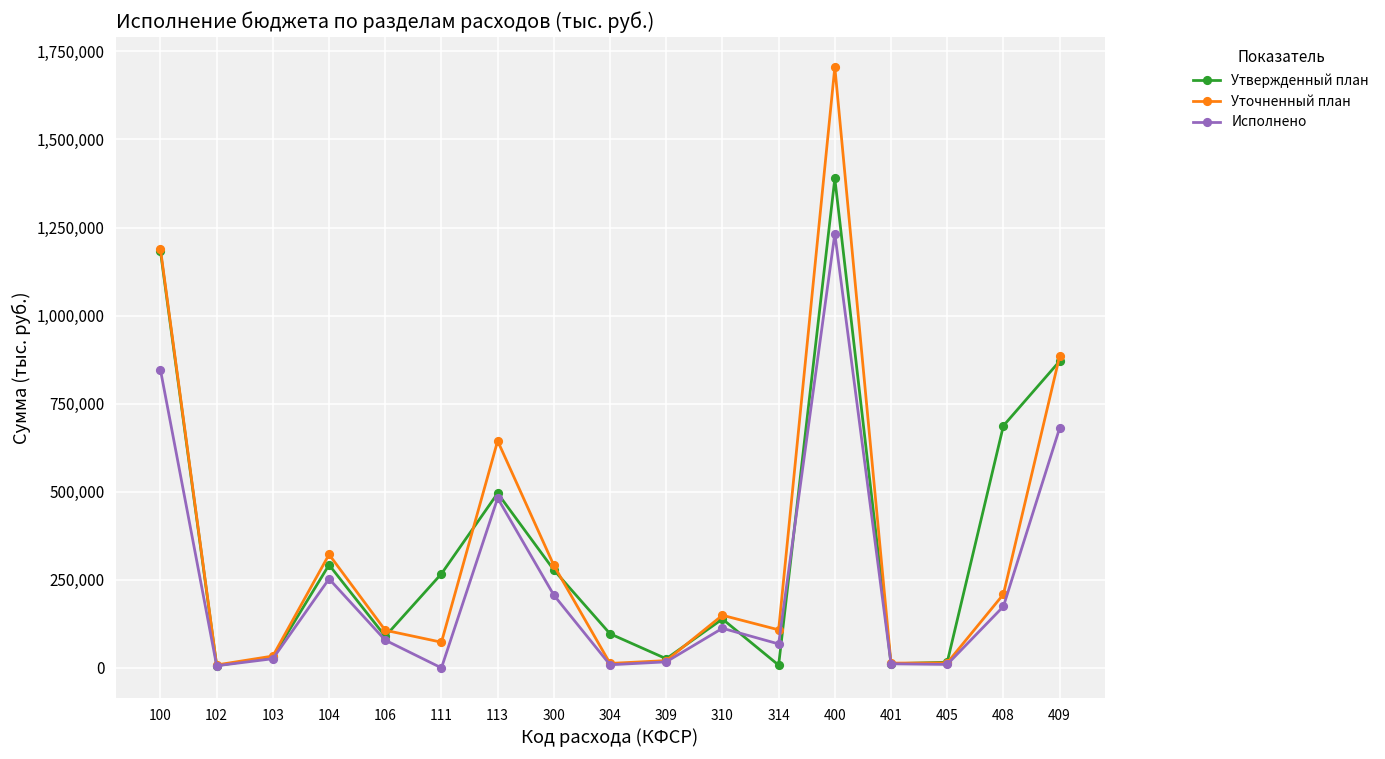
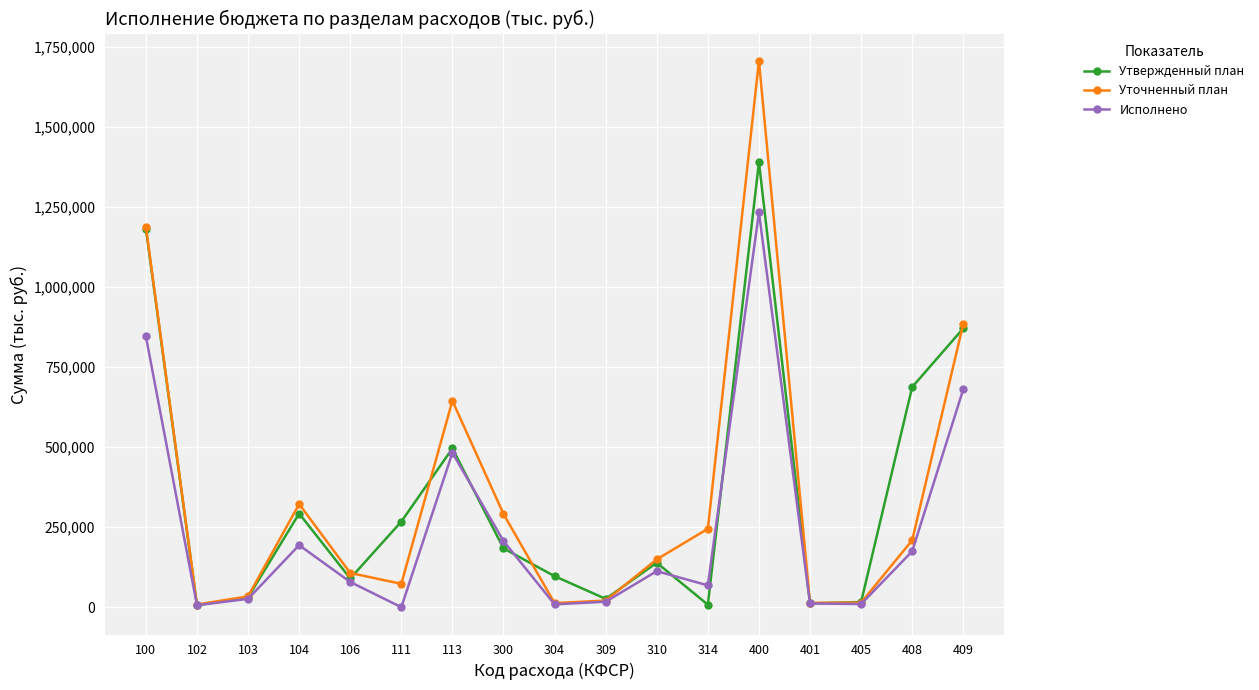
  {
    "Утвержденный план": {
      "104": "290,000",
      "106": "90,000",
      "111": "270,000",
      "113": "500,000",
-     "300": "280,000",
+     "300": "180,000",
      "304": "100,000",
      "310": "140,000",
      "314": "10,000",
      "400": "1,390,000",
      "408": "690,000",
      "409": "870,000"
    },
    "Уточненный план": {
      "104": "320,000",
      "106": "110,000",
      "111": "70,000",
      "113": "640,000",
      "300": "290,000",
      "310": "150,000",
-     "314": "110,000",
+     "314": "240,000",
      "400": "1,710,000",
      "408": "210,000",
      "409": "880,000"
    },
    "Исполнено": {
      "100": "850,000",
-     "104": "250,000",
+     "104": "190,000",
      "106": "80,000",
      "111": "0",
      "113": "480,000",
      "300": "210,000",
      "310": "110,000",
      "314": "70,000",
      "400": "1,230,000",
      "408": "170,000",
      "409": "680,000"
    }
  }
